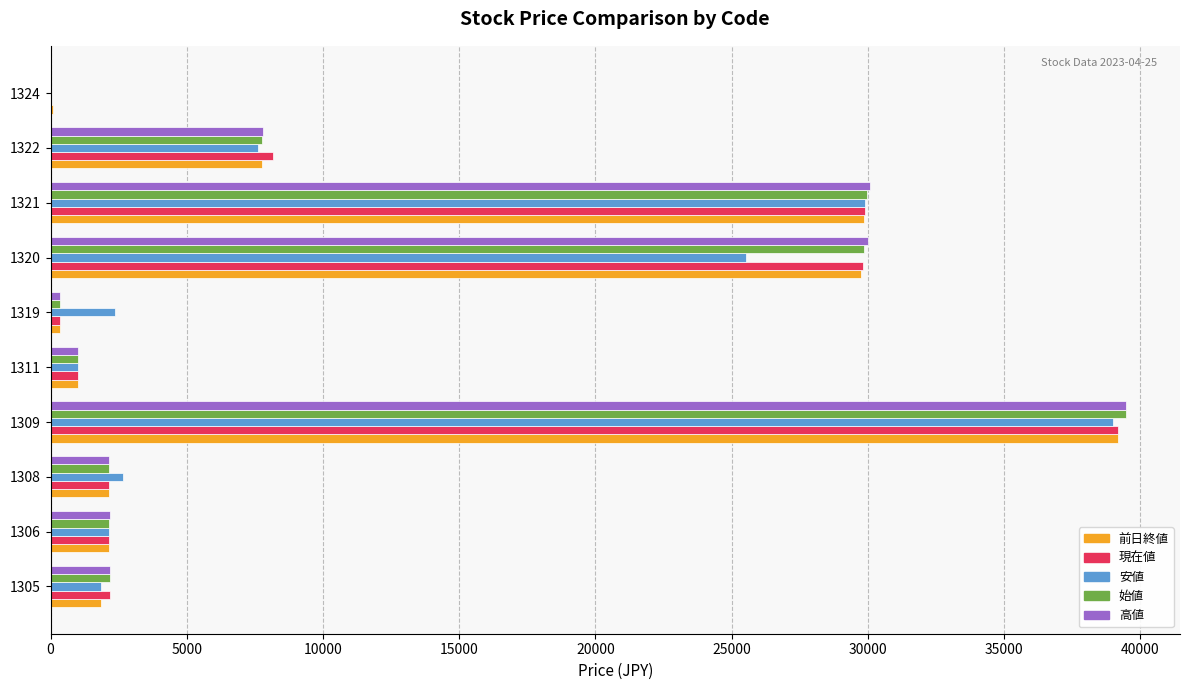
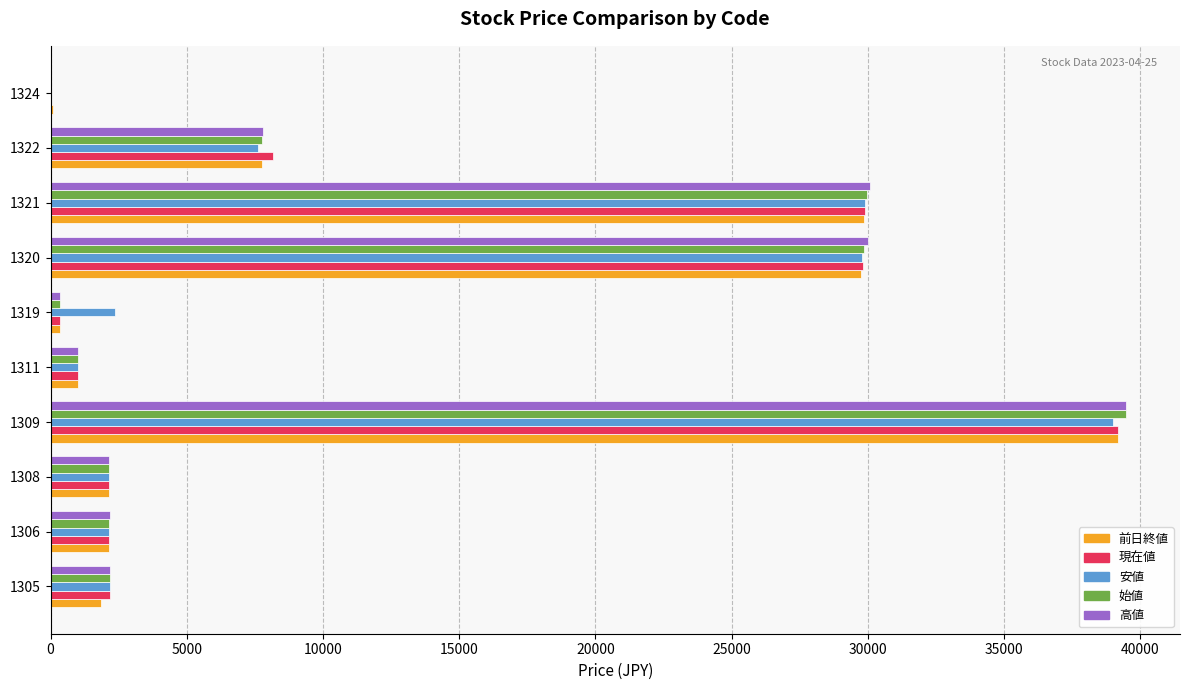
  {
    "前日終値": {
      "1322": 7800,
      "1321": 29900,
      "1320": 29800,
      "1319": 300,
      "1311": 1000,
      "1309": 39200,
      "1308": 2100,
      "1306": 2200,
      "1305": 1800
    },
    "現在値": {
      "1324": 0,
      "1322": 8200,
      "1321": 29900,
      "1320": 29800,
      "1319": 300,
      "1311": 1000,
      "1309": 39200,
      "1308": 2100,
      "1306": 2200,
      "1305": 2200
    },
    "安値": {
      "1324": 0,
      "1322": 7600,
      "1321": 29900,
-     "1320": 25500,
+     "1320": 29800,
      "1319": 2400,
      "1311": 1000,
      "1309": 39000,
-     "1308": 2600,
+     "1308": 2100,
      "1306": 2200,
-     "1305": 1900
+     "1305": 2200
    },
    "始値": {
      "1324": 0,
      "1322": 7800,
      "1321": 30000,
      "1320": 29900,
      "1319": 400,
      "1311": 1000,
      "1309": 39500,
      "1308": 2100,
      "1306": 2200,
      "1305": 2200
    },
    "高値": {
      "1324": 0,
      "1322": 7800,
      "1321": 30100,
      "1320": 30000,
      "1319": 400,
      "1311": 1000,
      "1309": 39500,
      "1308": 2100,
      "1306": 2200,
      "1305": 2200
    }
  }
